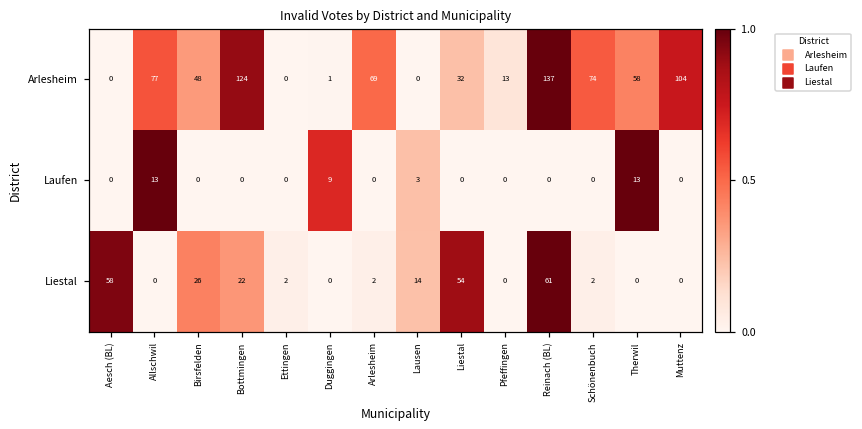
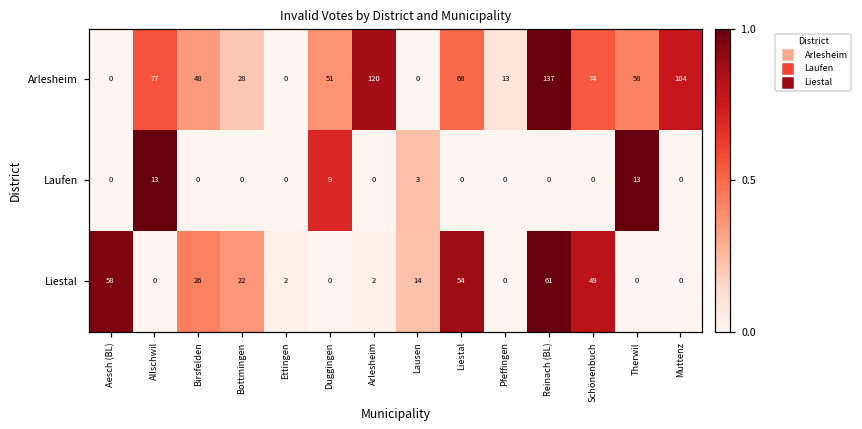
  {
    "Arlesheim": {
      "Aesch (BL)": 0,
      "Allschwil": 77,
      "Birsfelden": 48,
-     "Bottmingen": 124,
+     "Bottmingen": 28,
      "Ettingen": 0,
-     "Duggingen": 1,
-     "Arlesheim": 69,
+     "Duggingen": 51,
+     "Arlesheim": 120,
      "Lausen": 0,
-     "Liestal": 32,
+     "Liestal": 68,
      "Pfeffingen": 13,
      "Reinach (BL)": 137,
      "Schönenbuch": 74,
      "Therwil": 58,
      "Muttenz": 104
    },
    "Laufen": {
      "Aesch (BL)": 0,
      "Allschwil": 13,
      "Birsfelden": 0,
      "Bottmingen": 0,
      "Ettingen": 0,
      "Duggingen": 9,
      "Arlesheim": 0,
      "Lausen": 3,
      "Liestal": 0,
      "Pfeffingen": 0,
      "Reinach (BL)": 0,
      "Schönenbuch": 0,
      "Therwil": 13,
      "Muttenz": 0
    },
    "Liestal": {
      "Aesch (BL)": 58,
      "Allschwil": 0,
      "Birsfelden": 26,
      "Bottmingen": 22,
      "Ettingen": 2,
      "Duggingen": 0,
      "Arlesheim": 2,
      "Lausen": 14,
      "Liestal": 54,
      "Pfeffingen": 0,
      "Reinach (BL)": 61,
-     "Schönenbuch": 2,
+     "Schönenbuch": 49,
      "Therwil": 0,
      "Muttenz": 0
    }
  }
